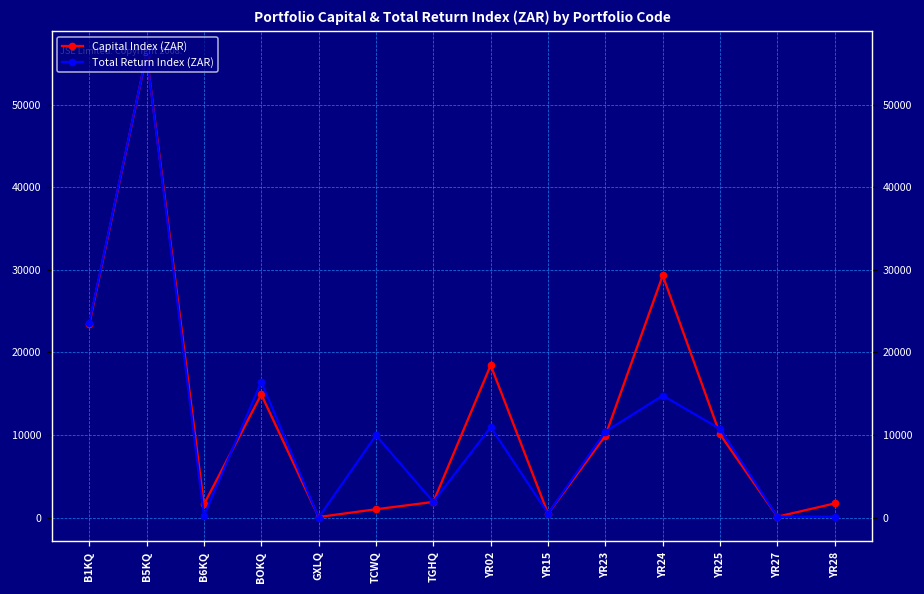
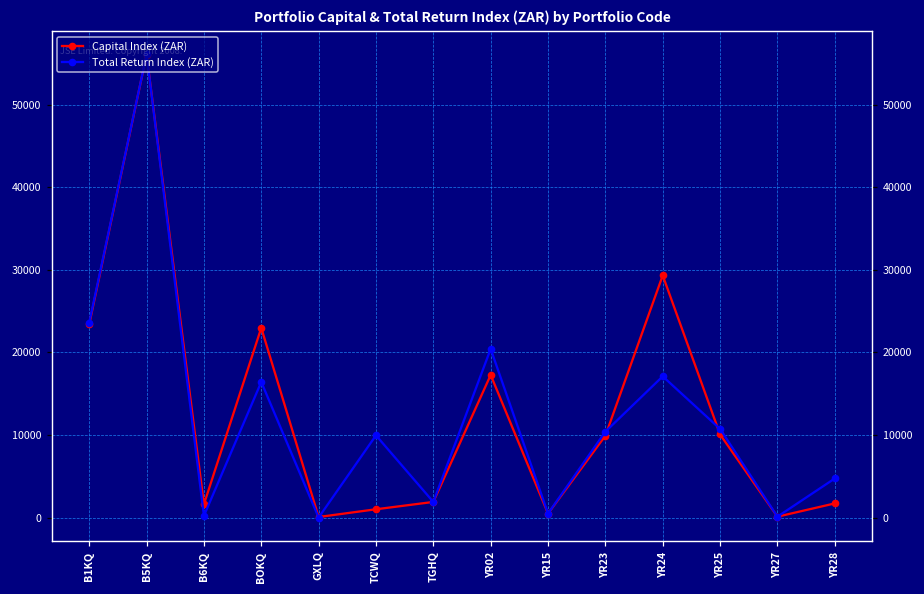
  {
    "Capital Index (ZAR)": {
      "B6KQ": 2000,
-     "BOKQ": 15000,
+     "BOKQ": 23000,
      "TCWQ": 1000,
-     "YR02": 18000,
+     "YR02": 17000,
      "YR23": 10000,
      "YR24": 29000,
      "YR25": 10000,
      "YR28": 2000
    },
    "Total Return Index (ZAR)": {
      "B6KQ": 0,
      "BOKQ": 16000,
      "TCWQ": 10000,
-     "YR02": 11000,
+     "YR02": 20000,
      "YR23": 10000,
-     "YR24": 15000,
+     "YR24": 17000,
      "YR25": 11000,
-     "YR28": 0
+     "YR28": 5000
    }
  }
